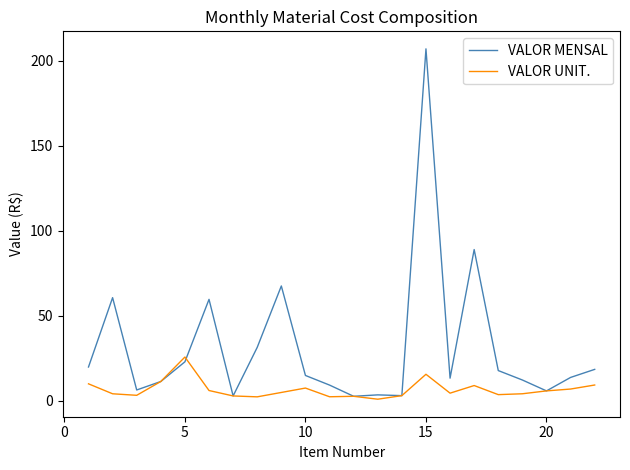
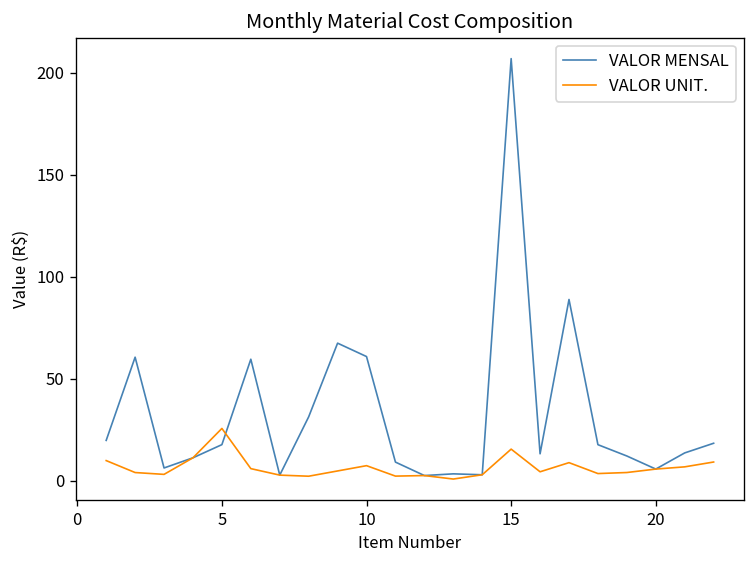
  {
    "VALOR MENSAL": {
-     "5": 23,
-     "10": 15,
+     "5": 18,
+     "10": 61,
      "15": 207
    },
    "VALOR UNIT.": {
      "5": 26,
      "10": 7,
      "15": 16
    }
  }
